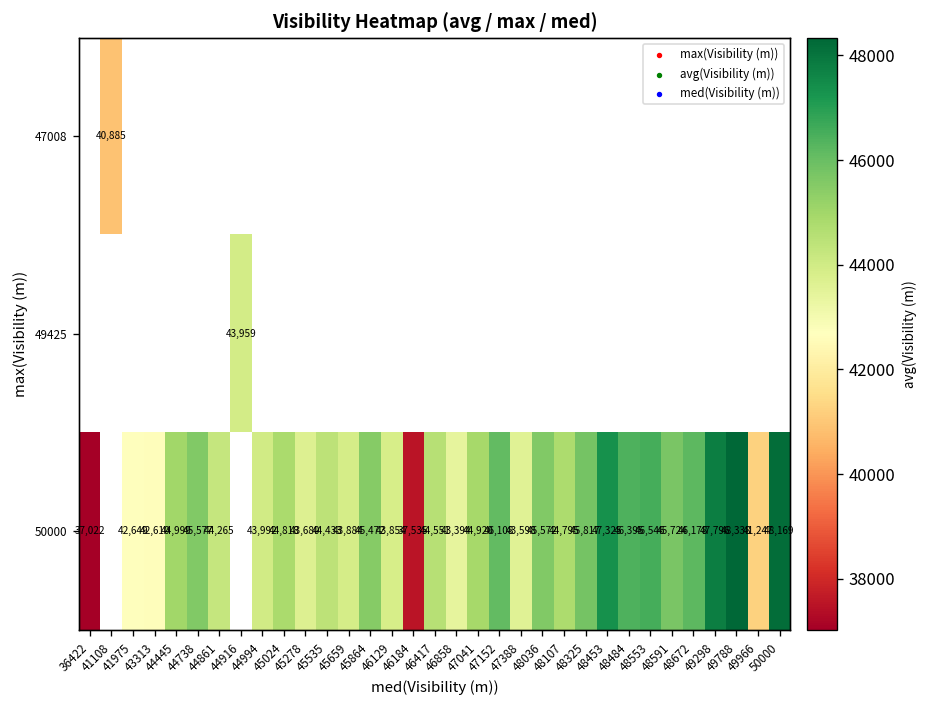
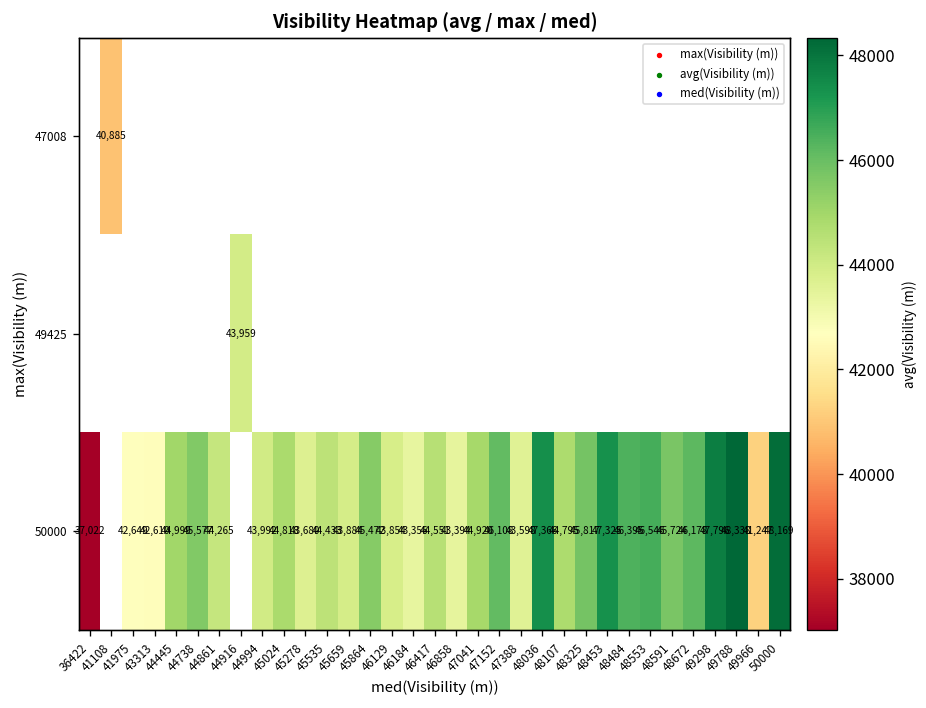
  {
    "47008": {
      "41108": "40,885"
    },
    "49425": {
      "44916": "43,959"
    },
    "50000": {
      "36422": "37,022",
-     "46184": "37,535",
-     "48036": "45,572"
+     "46184": "43,356",
+     "48036": "47,366"
    }
  }
